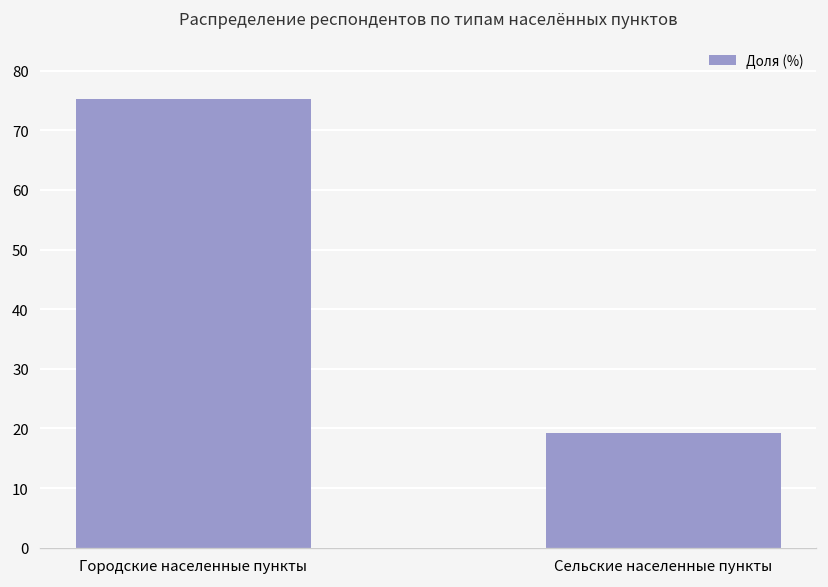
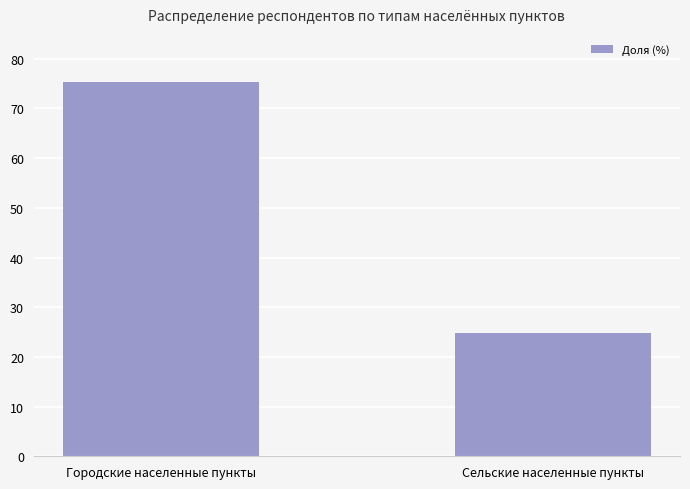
  {
    "Городские населенные пункты": 75,
-   "Сельские населенные пункты": 19
+   "Сельские населенные пункты": 25
  }
